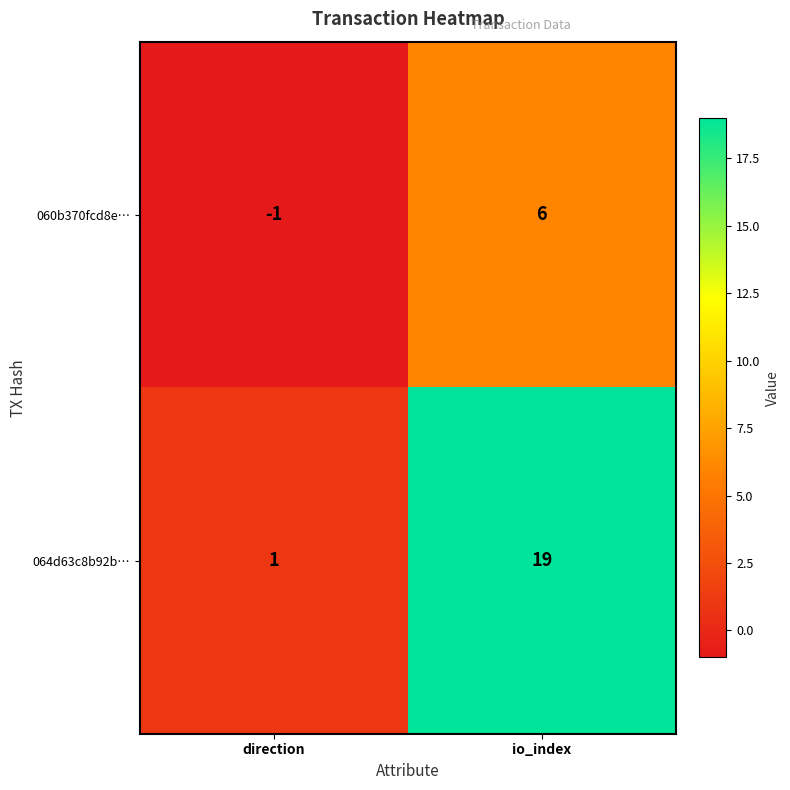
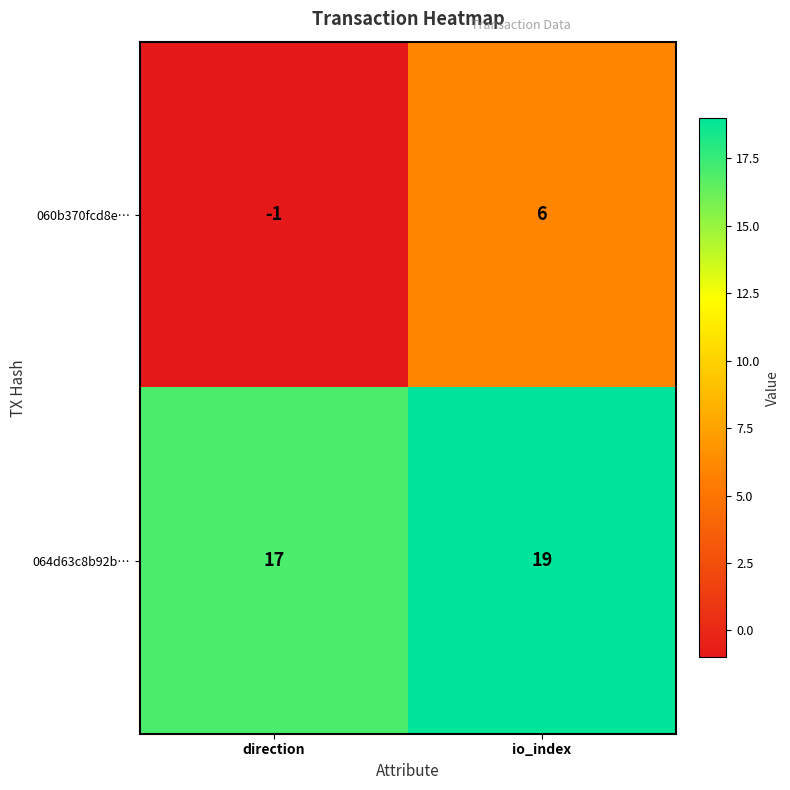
  {
    "060b370fcd8e…": {
      "direction": -1,
      "io_index": 6
    },
    "064d63c8b92b…": {
-     "direction": 1,
+     "direction": 17,
      "io_index": 19
    }
  }
